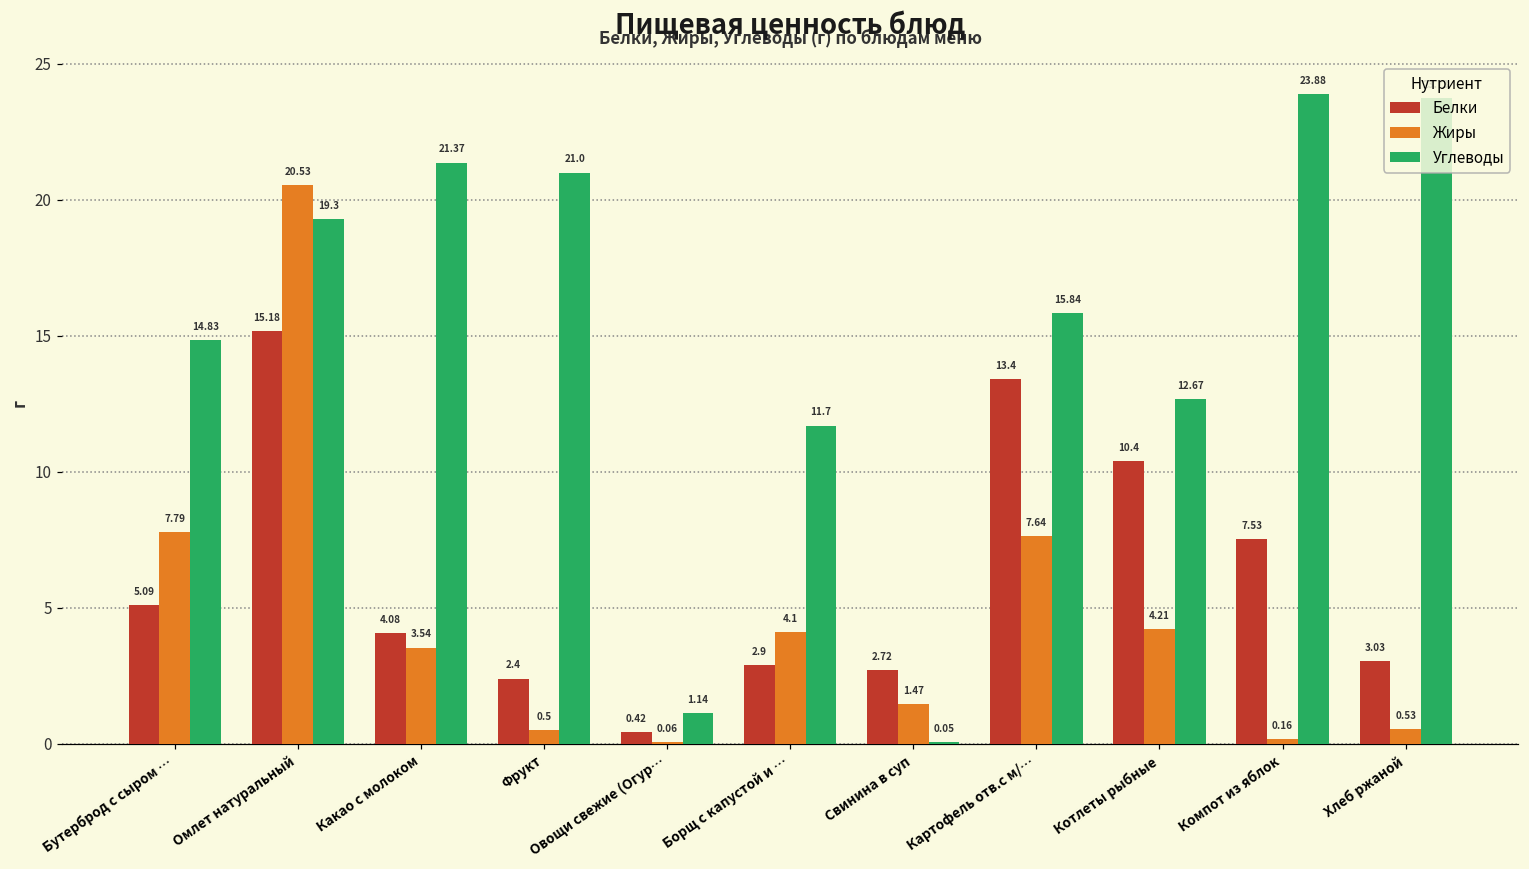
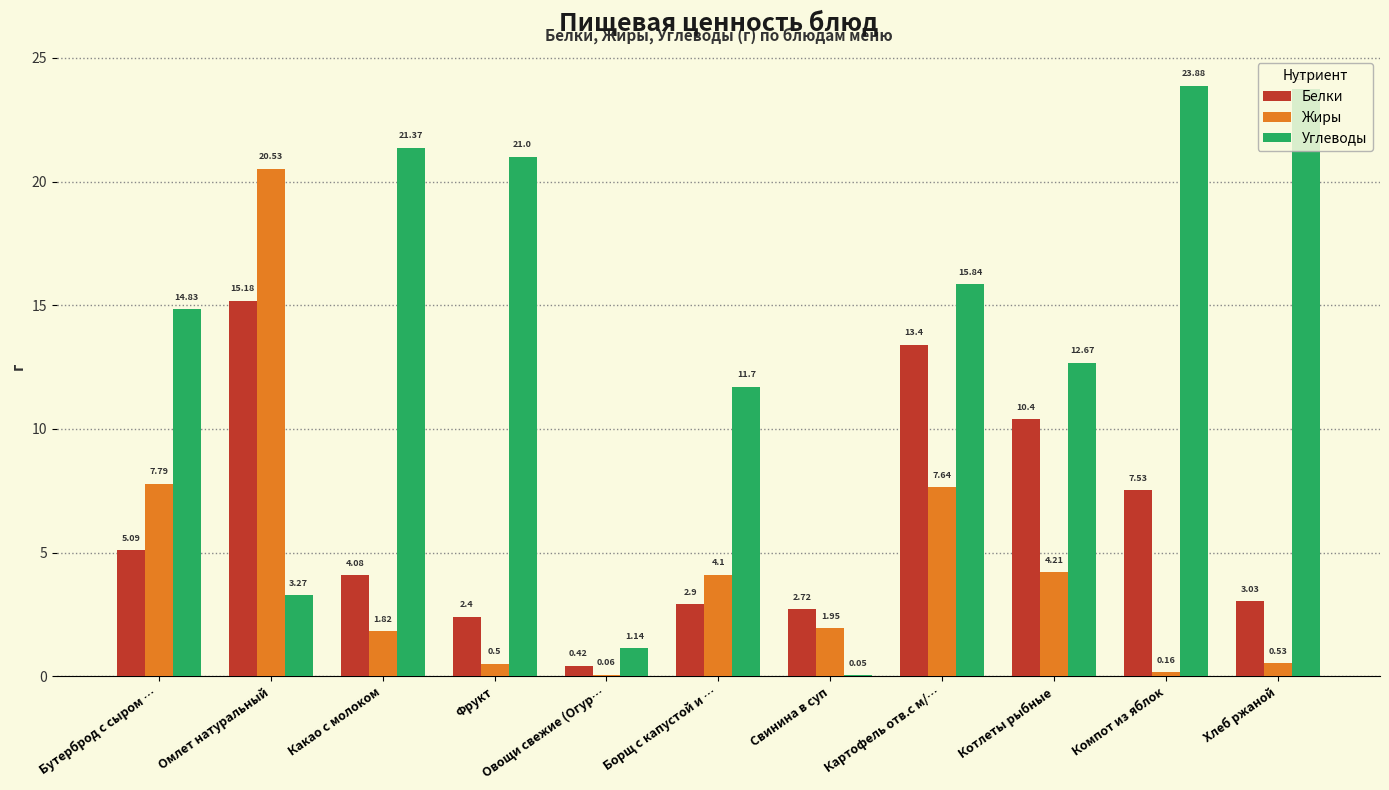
  {
    "Белки": {
      "Бутерброд с сыром …": 5.09,
      "Омлет натуральный": 15.18,
      "Какао с молоком": 4.08,
      "Фрукт": 2.4,
      "Овощи свежие (Огур…": 0.42,
      "Борщ с капустой и …": 2.9,
      "Свинина в суп": 2.72,
      "Картофель отв.с м/…": 13.4,
      "Котлеты рыбные": 10.4,
      "Компот из яблок": 7.53,
      "Хлеб ржаной": 3.03
    },
    "Жиры": {
      "Бутерброд с сыром …": 7.79,
      "Омлет натуральный": 20.53,
-     "Какао с молоком": 3.54,
+     "Какао с молоком": 1.82,
      "Фрукт": 0.5,
      "Овощи свежие (Огур…": 0.06,
      "Борщ с капустой и …": 4.1,
-     "Свинина в суп": 1.47,
+     "Свинина в суп": 1.95,
      "Картофель отв.с м/…": 7.64,
      "Котлеты рыбные": 4.21,
      "Компот из яблок": 0.16,
      "Хлеб ржаной": 0.53
    },
    "Углеводы": {
      "Бутерброд с сыром …": 14.83,
-     "Омлет натуральный": 19.3,
+     "Омлет натуральный": 3.27,
      "Какао с молоком": 21.37,
      "Фрукт": 21.0,
      "Овощи свежие (Огур…": 1.14,
      "Борщ с капустой и …": 11.7,
      "Свинина в суп": 0.05,
      "Картофель отв.с м/…": 15.84,
      "Котлеты рыбные": 12.67,
      "Компот из яблок": 23.88
    }
  }
